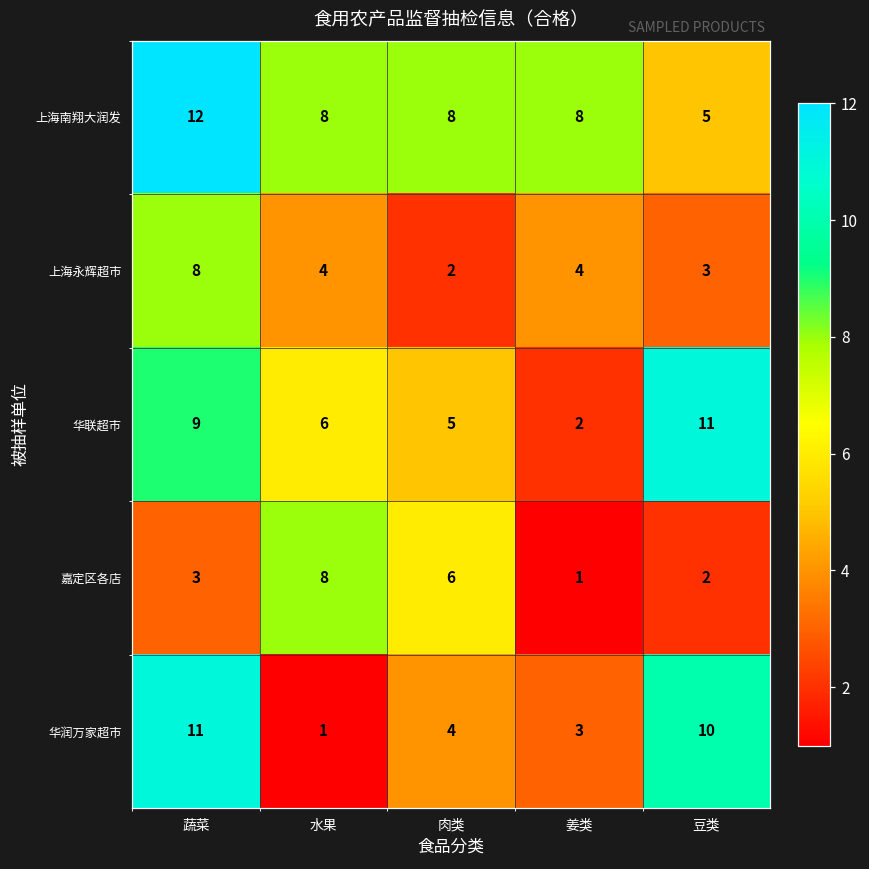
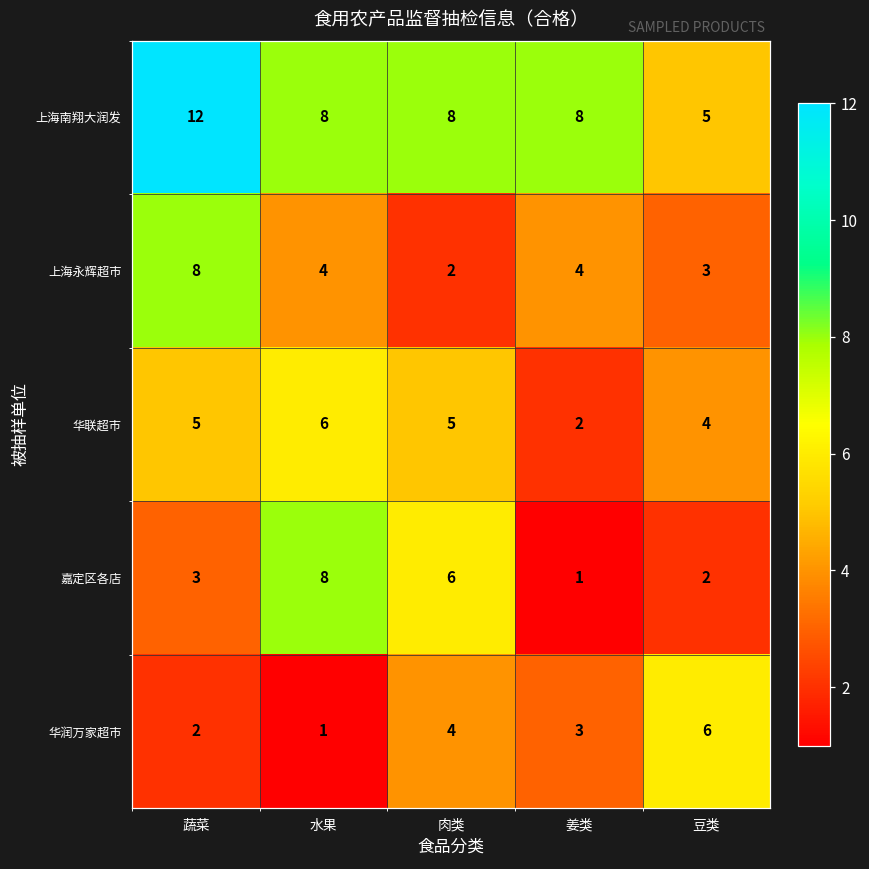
  {
    "上海南翔大润发": {
      "蔬菜": 12,
      "水果": 8,
      "肉类": 8,
      "姜类": 8,
      "豆类": 5
    },
    "上海永辉超市": {
      "蔬菜": 8,
      "水果": 4,
      "肉类": 2,
      "姜类": 4,
      "豆类": 3
    },
    "华联超市": {
-     "蔬菜": 9,
+     "蔬菜": 5,
      "水果": 6,
      "肉类": 5,
      "姜类": 2,
-     "豆类": 11
+     "豆类": 4
    },
    "嘉定区各店": {
      "蔬菜": 3,
      "水果": 8,
      "肉类": 6,
      "姜类": 1,
      "豆类": 2
    },
    "华润万家超市": {
-     "蔬菜": 11,
+     "蔬菜": 2,
      "水果": 1,
      "肉类": 4,
      "姜类": 3,
-     "豆类": 10
+     "豆类": 6
    }
  }
